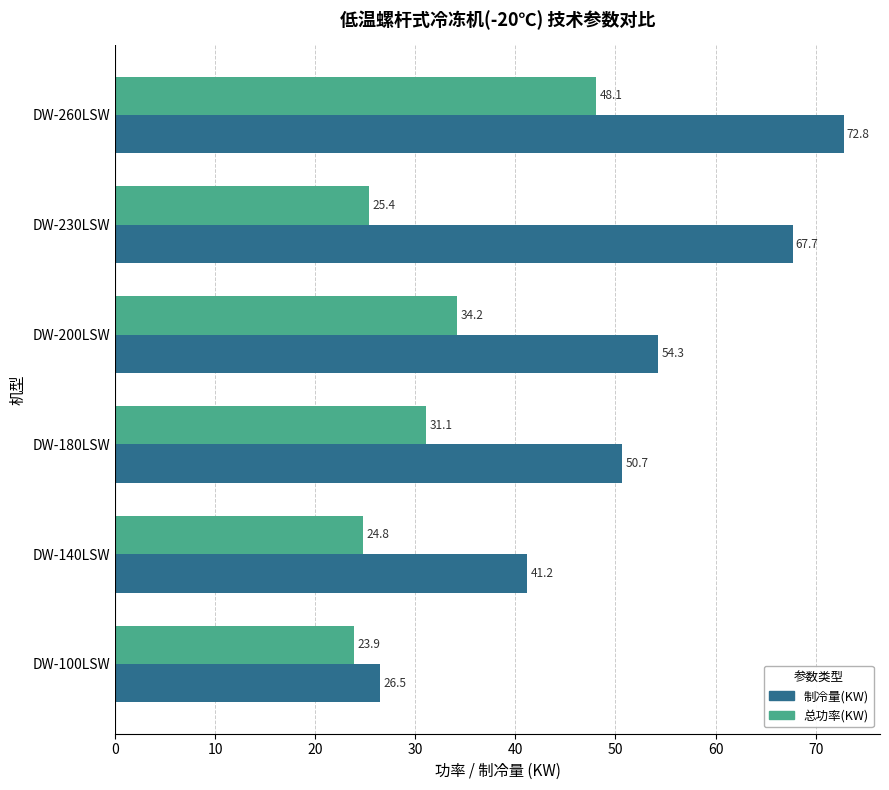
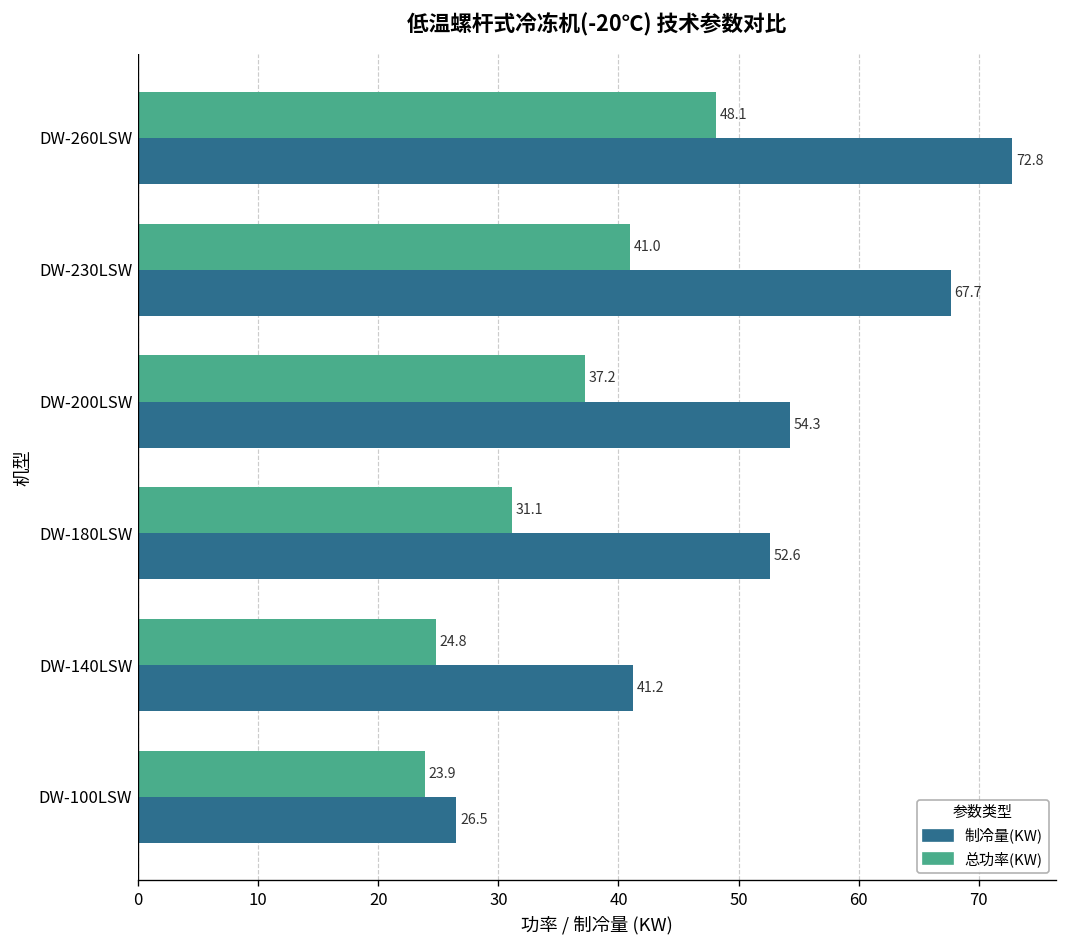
  {
    "制冷量(KW)": {
      "DW-260LSW": 72.8,
      "DW-230LSW": 67.7,
      "DW-200LSW": 54.3,
-     "DW-180LSW": 50.7,
+     "DW-180LSW": 52.6,
      "DW-140LSW": 41.2,
      "DW-100LSW": 26.5
    },
    "总功率(KW)": {
      "DW-260LSW": 48.1,
-     "DW-230LSW": 25.4,
-     "DW-200LSW": 34.2,
+     "DW-230LSW": 41.0,
+     "DW-200LSW": 37.2,
      "DW-180LSW": 31.1,
      "DW-140LSW": 24.8,
      "DW-100LSW": 23.9
    }
  }
